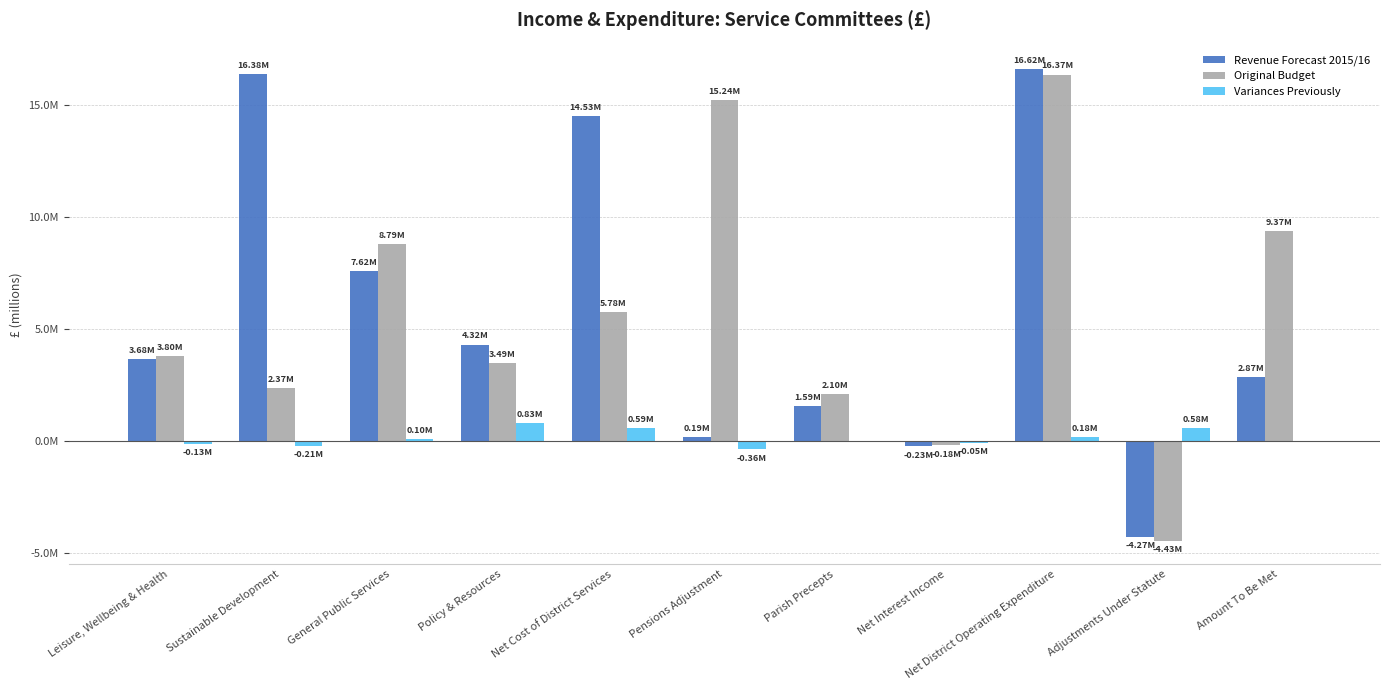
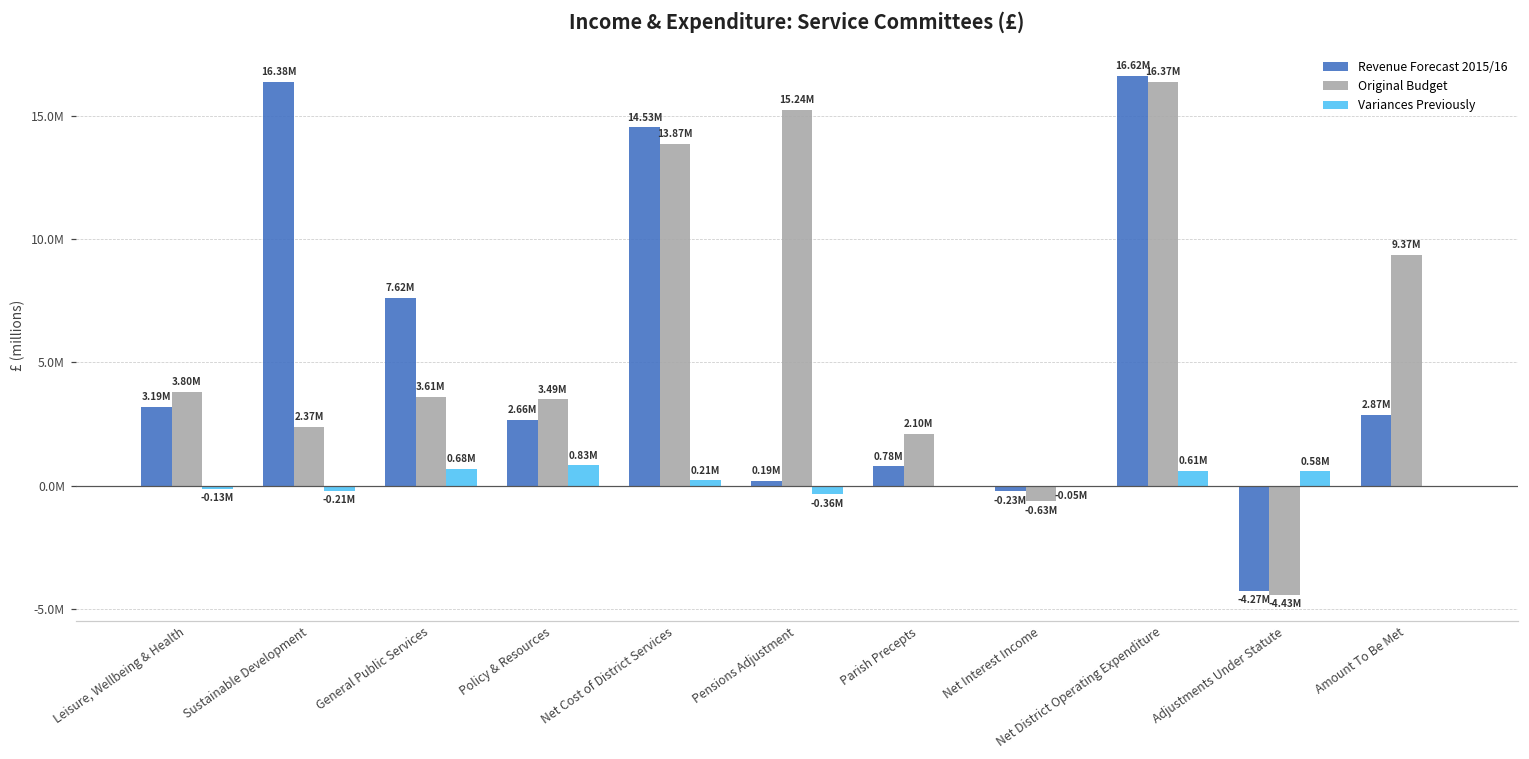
  {
    "Revenue Forecast 2015/16": {
-     "Leisure, Wellbeing & Health": "3.68M",
+     "Leisure, Wellbeing & Health": "3.19M",
      "Sustainable Development": "16.38M",
      "General Public Services": "7.62M",
-     "Policy & Resources": "4.32M",
+     "Policy & Resources": "2.66M",
      "Net Cost of District Services": "14.53M",
      "Pensions Adjustment": "0.19M",
-     "Parish Precepts": "1.59M",
+     "Parish Precepts": "0.78M",
      "Net Interest Income": "-0.23M",
      "Net District Operating Expenditure": "16.62M",
      "Adjustments Under Statute": "-4.27M",
      "Amount To Be Met": "2.87M"
    },
    "Original Budget": {
      "Leisure, Wellbeing & Health": "3.80M",
      "Sustainable Development": "2.37M",
-     "General Public Services": "8.79M",
+     "General Public Services": "3.61M",
      "Policy & Resources": "3.49M",
-     "Net Cost of District Services": "5.78M",
+     "Net Cost of District Services": "13.87M",
      "Pensions Adjustment": "15.24M",
      "Parish Precepts": "2.10M",
-     "Net Interest Income": "-0.18M",
+     "Net Interest Income": "-0.63M",
      "Net District Operating Expenditure": "16.37M",
      "Adjustments Under Statute": "-4.43M",
      "Amount To Be Met": "9.37M"
    },
    "Variances Previously": {
      "Leisure, Wellbeing & Health": "-0.13M",
      "Sustainable Development": "-0.21M",
-     "General Public Services": "0.10M",
+     "General Public Services": "0.68M",
      "Policy & Resources": "0.83M",
-     "Net Cost of District Services": "0.59M",
+     "Net Cost of District Services": "0.21M",
      "Pensions Adjustment": "-0.36M",
      "Net Interest Income": "-0.05M",
-     "Net District Operating Expenditure": "0.18M",
+     "Net District Operating Expenditure": "0.61M",
      "Adjustments Under Statute": "0.58M"
    }
  }
